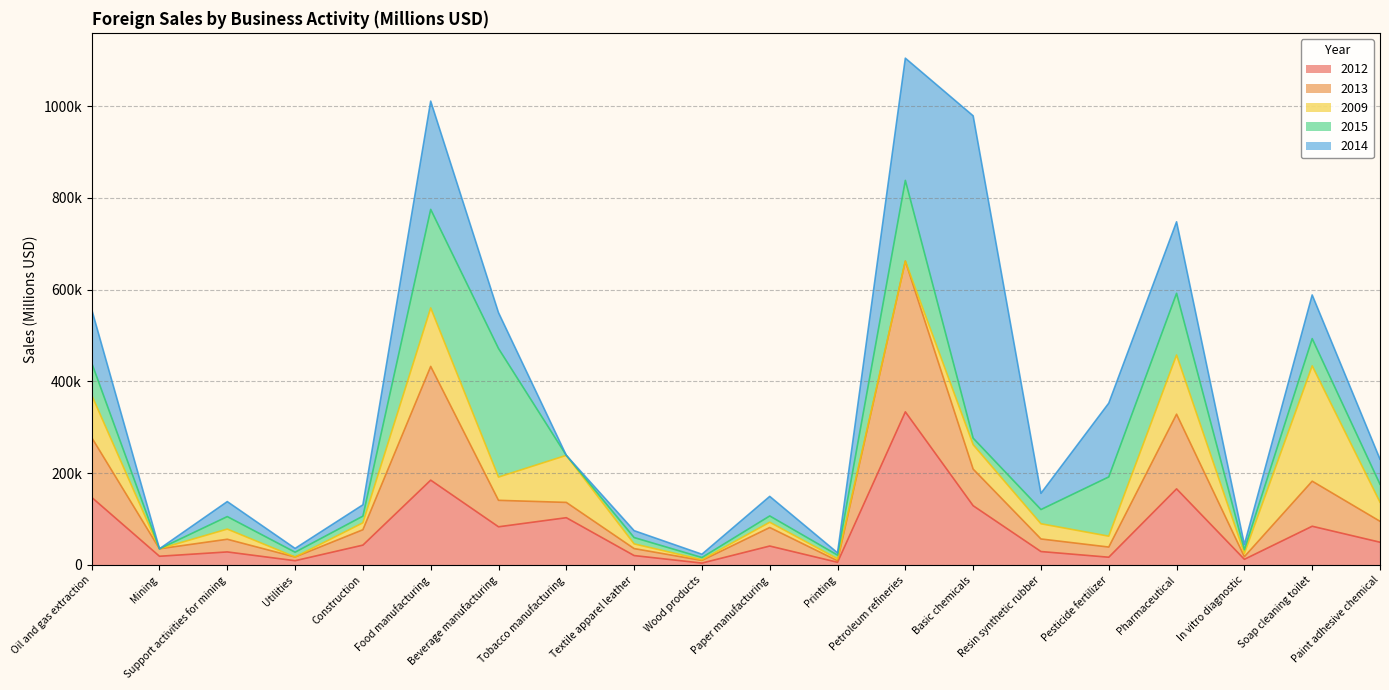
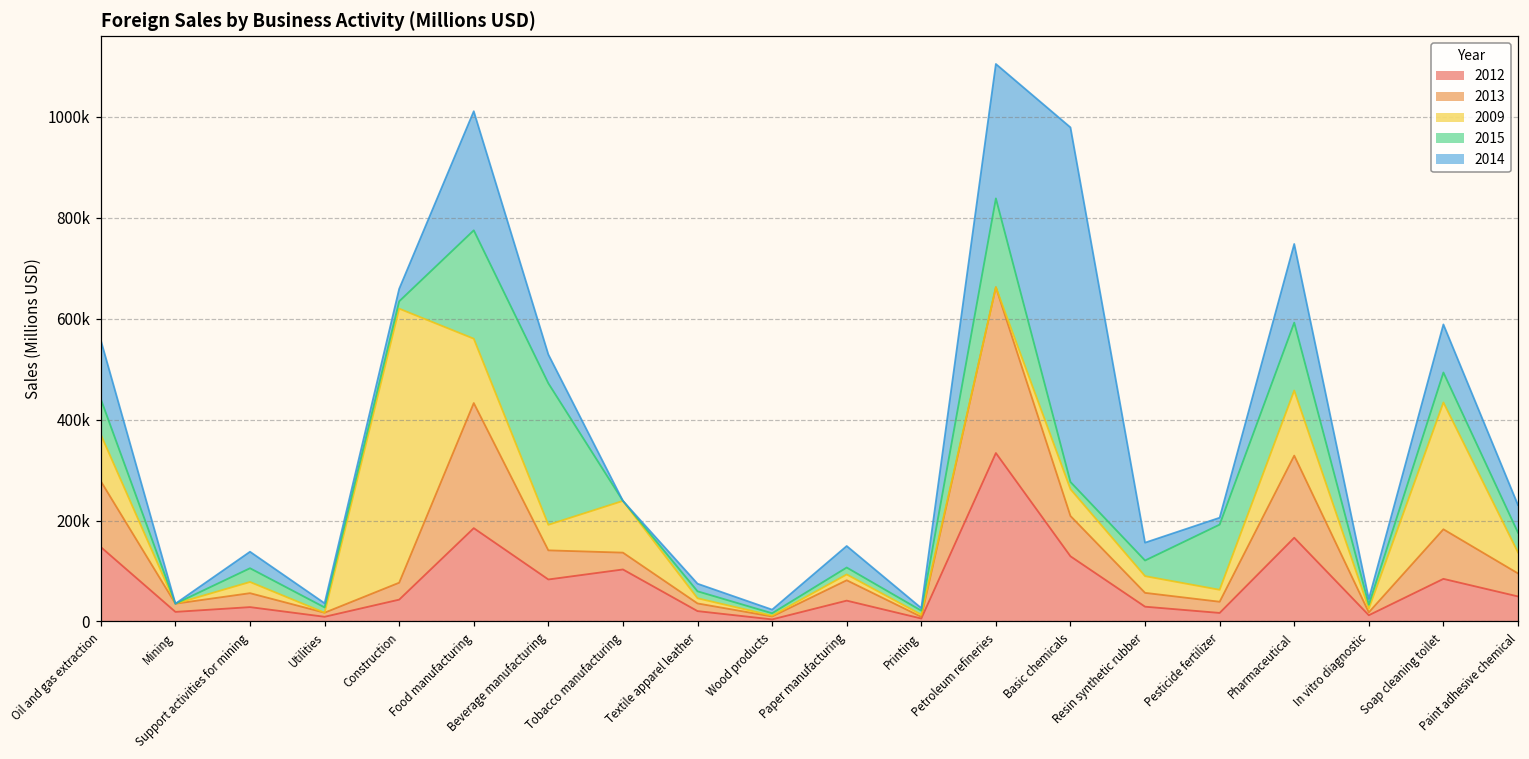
  {
    "2009": {
      "Oil and gas extraction": 90000,
      "Support activities for mining": 20000,
-     "Construction": 20000,
+     "Construction": 540000,
      "Food manufacturing": 130000,
      "Beverage manufacturing": 50000,
      "Textile apparel leather": 10000,
      "Paper manufacturing": 10000,
      "Basic chemicals": 50000,
      "Resin synthetic rubber": 30000,
      "Pesticide fertilizer": 20000,
      "Pharmaceutical": 130000,
      "In vitro diagnostic": 10000,
      "Soap cleaning toilet": 250000,
      "Paint adhesive chemical": 40000
    },
    "2015": {
      "Oil and gas extraction": 70000,
      "Support activities for mining": 30000,
      "Utilities": 10000,
      "Construction": 10000,
      "Food manufacturing": 210000,
      "Beverage manufacturing": 280000,
      "Textile apparel leather": 10000,
      "Paper manufacturing": 10000,
      "Petroleum refineries": 180000,
      "Basic chemicals": 10000,
      "Resin synthetic rubber": 30000,
      "Pesticide fertilizer": 130000,
      "Pharmaceutical": 130000,
      "In vitro diagnostic": 10000,
      "Soap cleaning toilet": 60000,
      "Paint adhesive chemical": 40000
    },
    "2014": {
      "Oil and gas extraction": 120000,
      "Support activities for mining": 30000,
      "Utilities": 10000,
      "Construction": 20000,
      "Food manufacturing": 240000,
-     "Beverage manufacturing": 80000,
+     "Beverage manufacturing": 60000,
      "Textile apparel leather": 20000,
      "Wood products": 10000,
      "Paper manufacturing": 40000,
      "Petroleum refineries": 270000,
      "Basic chemicals": 700000,
      "Resin synthetic rubber": 40000,
-     "Pesticide fertilizer": 160000,
+     "Pesticide fertilizer": 10000,
      "Pharmaceutical": 160000,
      "In vitro diagnostic": 10000,
      "Soap cleaning toilet": 100000,
      "Paint adhesive chemical": 50000
    }
  }
